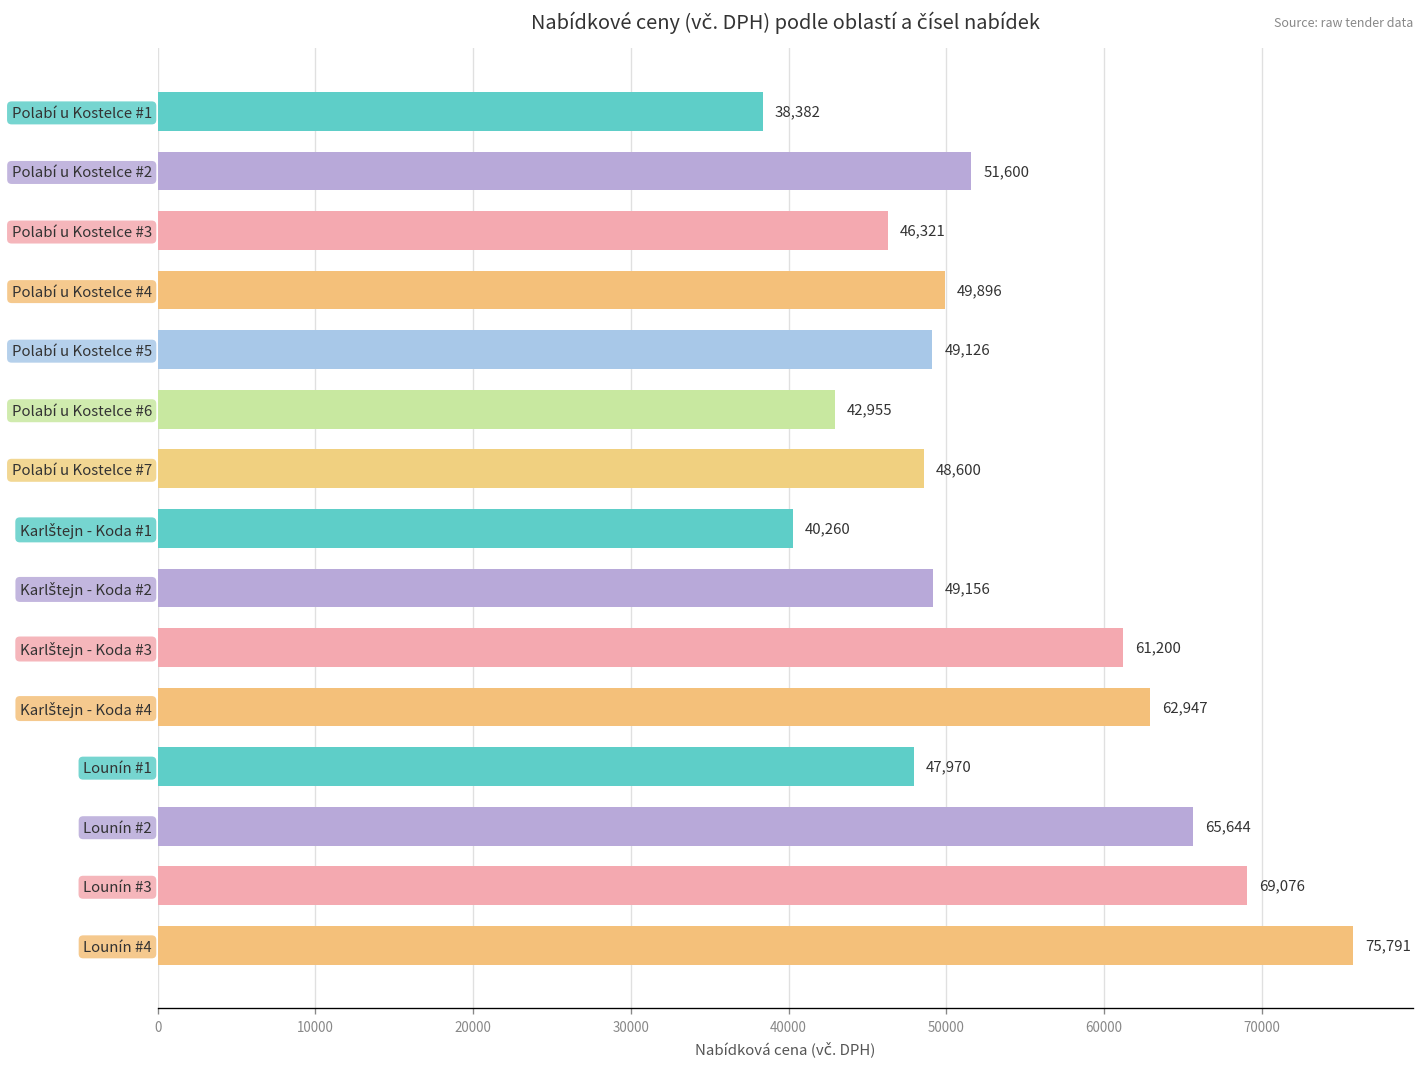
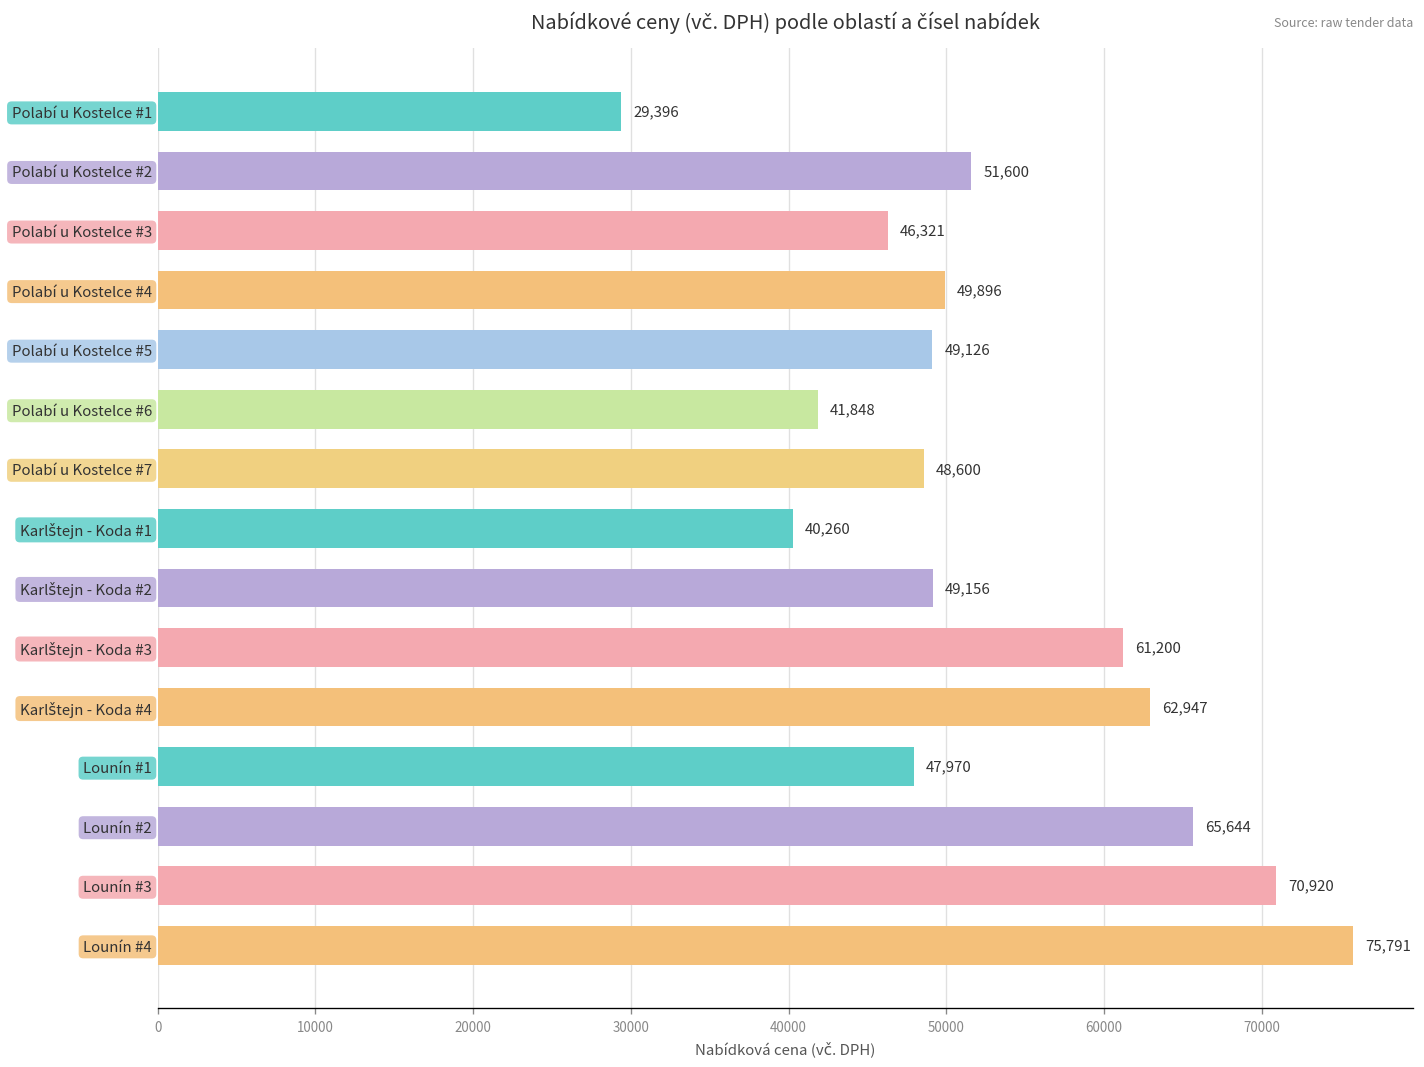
  {
-   "Polabí u Kostelce #1": "38,382",
+   "Polabí u Kostelce #1": "29,396",
    "Polabí u Kostelce #2": "51,600",
    "Polabí u Kostelce #3": "46,321",
    "Polabí u Kostelce #4": "49,896",
    "Polabí u Kostelce #5": "49,126",
-   "Polabí u Kostelce #6": "42,955",
+   "Polabí u Kostelce #6": "41,848",
    "Polabí u Kostelce #7": "48,600",
    "Karlštejn - Koda #1": "40,260",
    "Karlštejn - Koda #2": "49,156",
    "Karlštejn - Koda #3": "61,200",
    "Karlštejn - Koda #4": "62,947",
    "Lounín #1": "47,970",
    "Lounín #2": "65,644",
-   "Lounín #3": "69,076",
+   "Lounín #3": "70,920",
    "Lounín #4": "75,791"
  }
